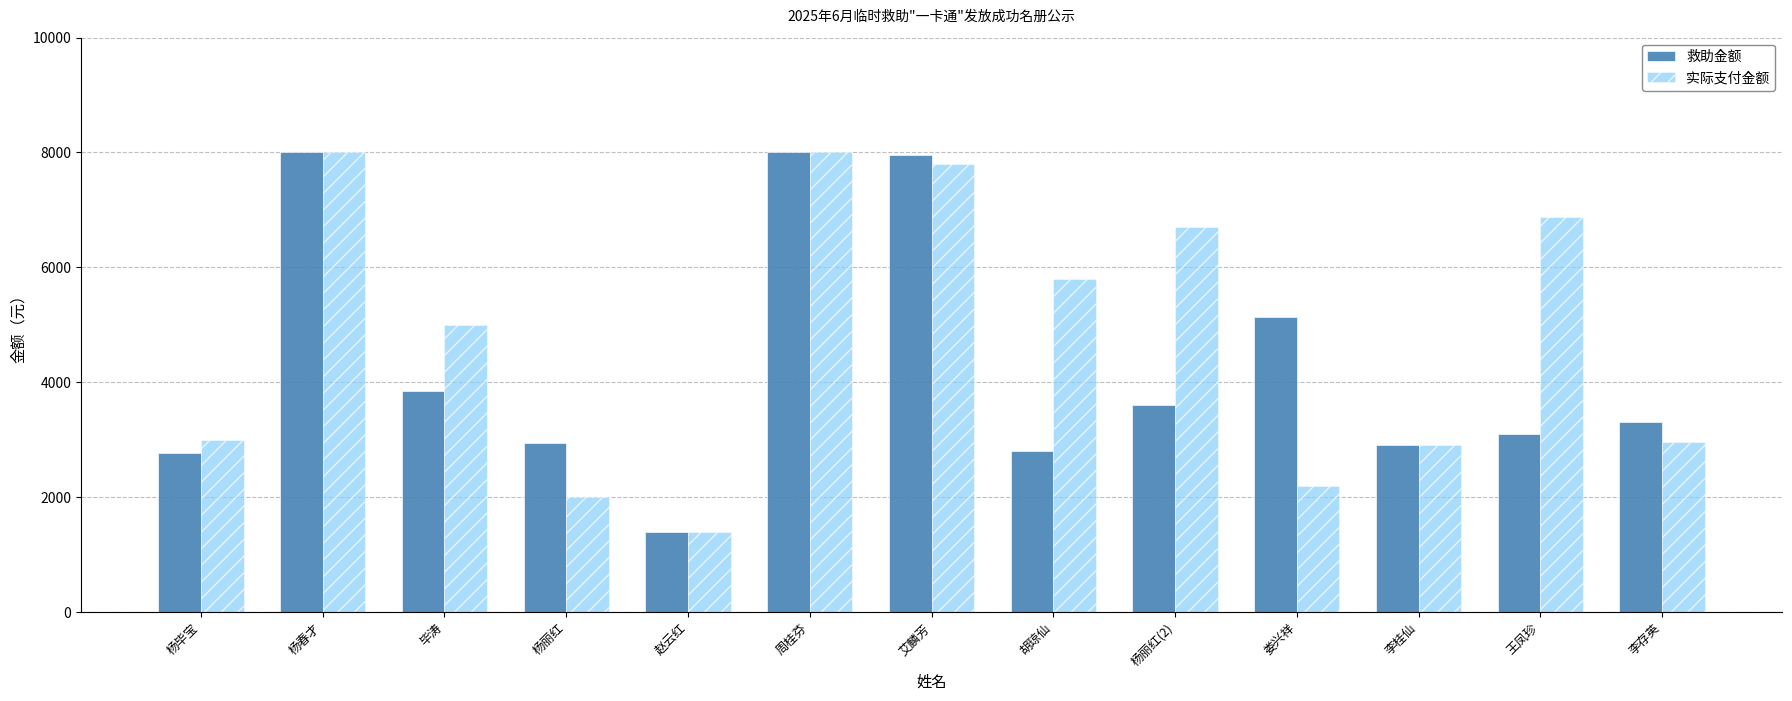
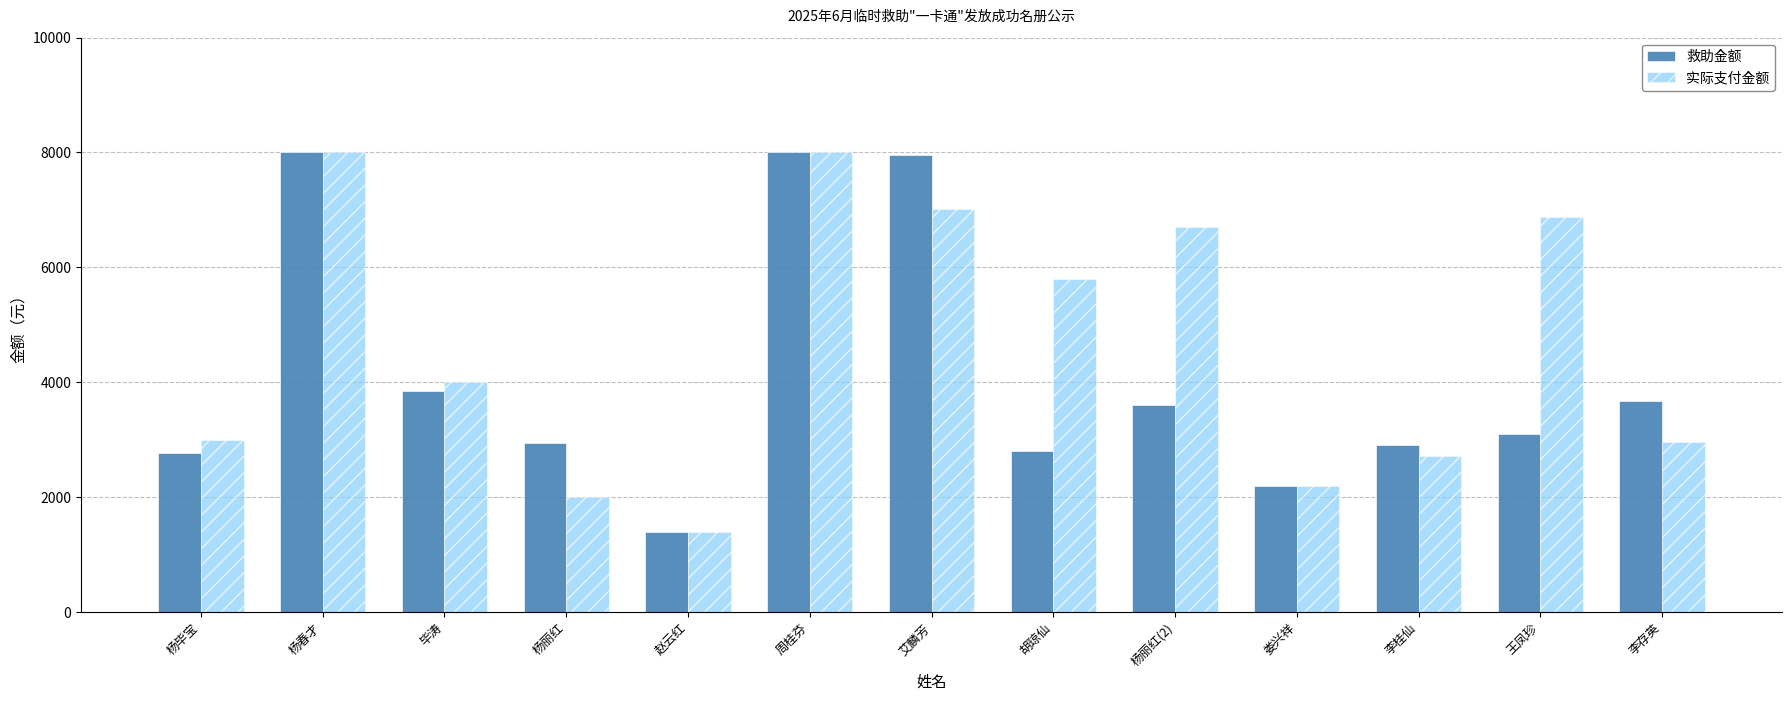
  {
    "救助金额": {
      "杨毕宝": 2800,
      "杨春才": 8000,
      "毕涛": 3900,
      "杨丽红": 2900,
      "赵云红": 1400,
      "周桂芬": 8000,
      "艾麟芳": 8000,
      "胡琼仙": 2800,
      "杨丽红(2)": 3600,
-     "娄兴祥": 5100,
+     "娄兴祥": 2200,
      "李桂仙": 2900,
      "王凤珍": 3100,
-     "李存英": 3300
+     "李存英": 3700
    },
    "实际支付金额": {
      "杨毕宝": 3000,
      "杨春才": 8000,
-     "毕涛": 5000,
+     "毕涛": 4000,
      "杨丽红": 2000,
      "赵云红": 1400,
      "周桂芬": 8000,
-     "艾麟芳": 7800,
+     "艾麟芳": 7000,
      "胡琼仙": 5800,
      "杨丽红(2)": 6700,
      "娄兴祥": 2200,
-     "李桂仙": 2900,
+     "李桂仙": 2700,
      "王凤珍": 6900,
      "李存英": 3000
    }
  }
